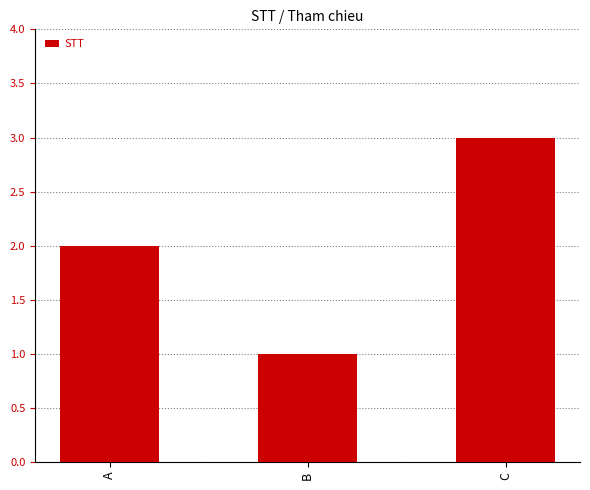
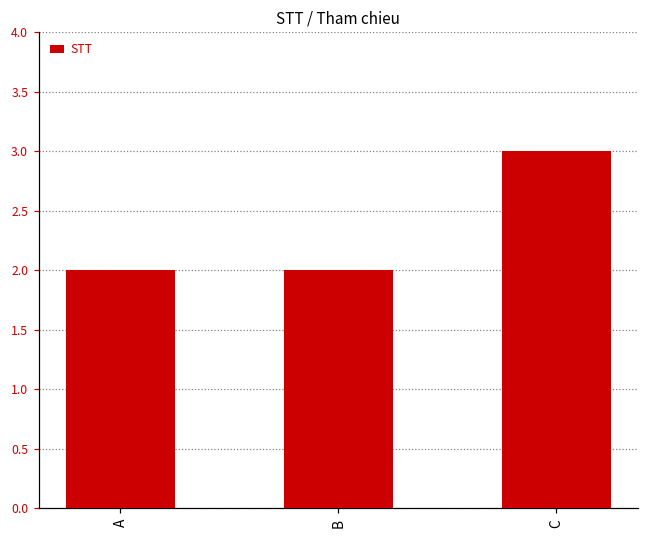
  {
    "A": 2,
-   "B": 1,
+   "B": 2,
    "C": 3
  }
